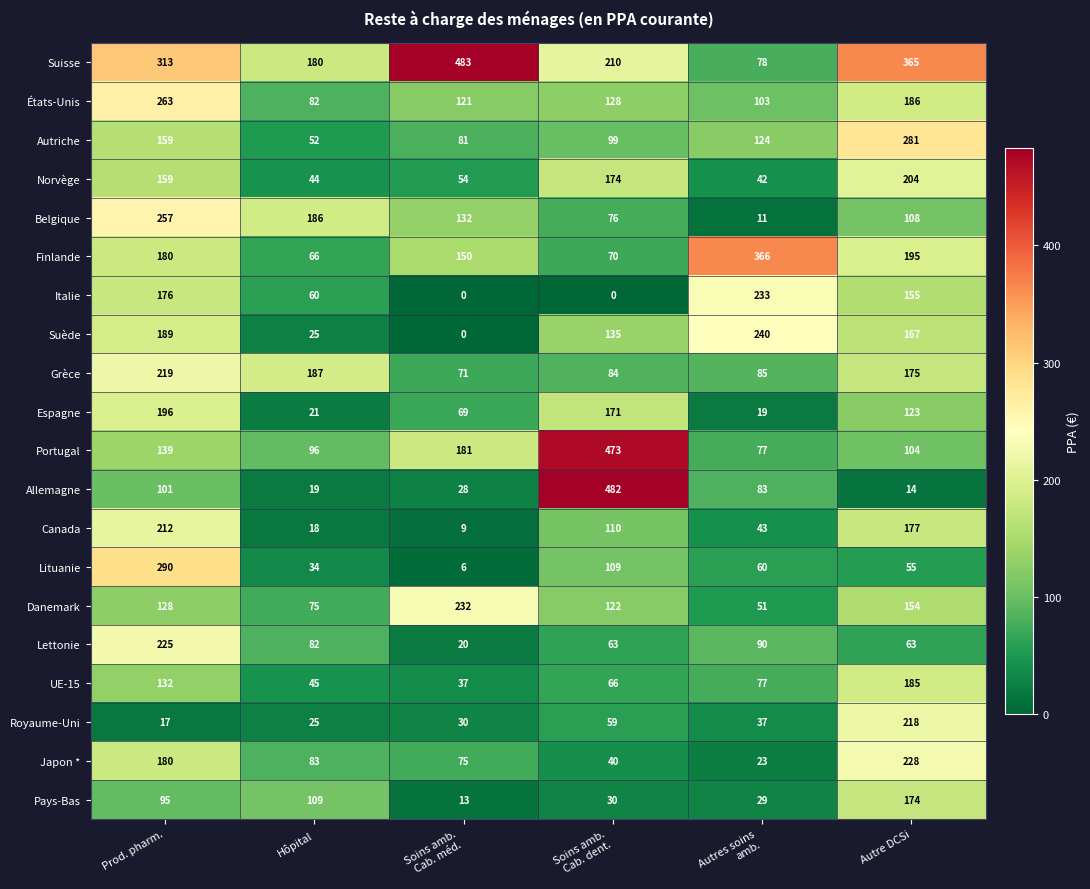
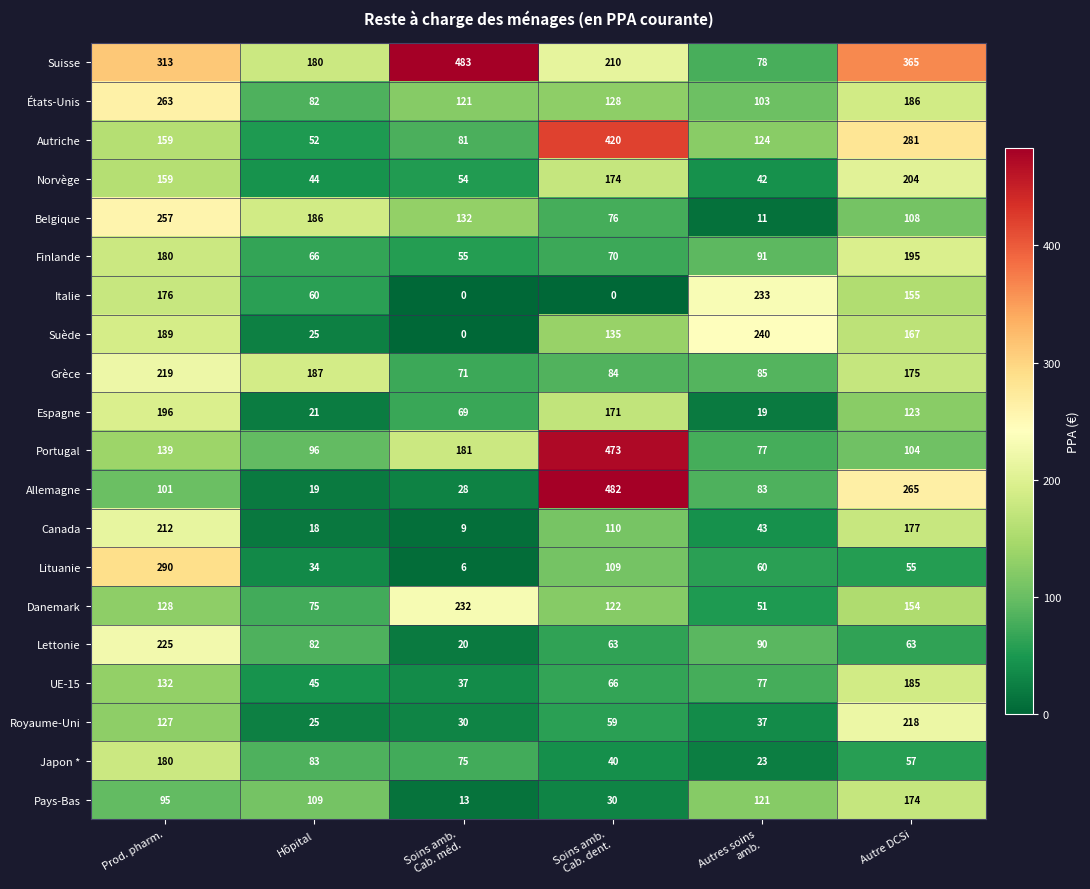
  {
    "Suisse": {
      "Prod. pharm.": 313,
      "Hôpital": 180,
      "Soins amb. Cab. méd.": 483,
      "Soins amb. Cab. dent.": 210,
      "Autres soins amb.": 78,
      "Autre DCSi": 365
    },
    "États-Unis": {
      "Prod. pharm.": 263,
      "Hôpital": 82,
      "Soins amb. Cab. méd.": 121,
      "Soins amb. Cab. dent.": 128,
      "Autres soins amb.": 103,
      "Autre DCSi": 186
    },
    "Autriche": {
      "Prod. pharm.": 159,
      "Hôpital": 52,
      "Soins amb. Cab. méd.": 81,
-     "Soins amb. Cab. dent.": 99,
+     "Soins amb. Cab. dent.": 420,
      "Autres soins amb.": 124,
      "Autre DCSi": 281
    },
    "Norvège": {
      "Prod. pharm.": 159,
      "Hôpital": 44,
      "Soins amb. Cab. méd.": 54,
      "Soins amb. Cab. dent.": 174,
      "Autres soins amb.": 42,
      "Autre DCSi": 204
    },
    "Belgique": {
      "Prod. pharm.": 257,
      "Hôpital": 186,
      "Soins amb. Cab. méd.": 132,
      "Soins amb. Cab. dent.": 76,
      "Autres soins amb.": 11,
      "Autre DCSi": 108
    },
    "Finlande": {
      "Prod. pharm.": 180,
      "Hôpital": 66,
-     "Soins amb. Cab. méd.": 150,
+     "Soins amb. Cab. méd.": 55,
      "Soins amb. Cab. dent.": 70,
-     "Autres soins amb.": 366,
+     "Autres soins amb.": 91,
      "Autre DCSi": 195
    },
    "Italie": {
      "Prod. pharm.": 176,
      "Hôpital": 60,
      "Soins amb. Cab. méd.": 0,
      "Soins amb. Cab. dent.": 0,
      "Autres soins amb.": 233,
      "Autre DCSi": 155
    },
    "Suède": {
      "Prod. pharm.": 189,
      "Hôpital": 25,
      "Soins amb. Cab. méd.": 0,
      "Soins amb. Cab. dent.": 135,
      "Autres soins amb.": 240,
      "Autre DCSi": 167
    },
    "Grèce": {
      "Prod. pharm.": 219,
      "Hôpital": 187,
      "Soins amb. Cab. méd.": 71,
      "Soins amb. Cab. dent.": 84,
      "Autres soins amb.": 85,
      "Autre DCSi": 175
    },
    "Espagne": {
      "Prod. pharm.": 196,
      "Hôpital": 21,
      "Soins amb. Cab. méd.": 69,
      "Soins amb. Cab. dent.": 171,
      "Autres soins amb.": 19,
      "Autre DCSi": 123
    },
    "Portugal": {
      "Prod. pharm.": 139,
      "Hôpital": 96,
      "Soins amb. Cab. méd.": 181,
      "Soins amb. Cab. dent.": 473,
      "Autres soins amb.": 77,
      "Autre DCSi": 104
    },
    "Allemagne": {
      "Prod. pharm.": 101,
      "Hôpital": 19,
      "Soins amb. Cab. méd.": 28,
      "Soins amb. Cab. dent.": 482,
      "Autres soins amb.": 83,
-     "Autre DCSi": 14
+     "Autre DCSi": 265
    },
    "Canada": {
      "Prod. pharm.": 212,
      "Hôpital": 18,
      "Soins amb. Cab. méd.": 9,
      "Soins amb. Cab. dent.": 110,
      "Autres soins amb.": 43,
      "Autre DCSi": 177
    },
    "Lituanie": {
      "Prod. pharm.": 290,
      "Hôpital": 34,
      "Soins amb. Cab. méd.": 6,
      "Soins amb. Cab. dent.": 109,
      "Autres soins amb.": 60,
      "Autre DCSi": 55
    },
    "Danemark": {
      "Prod. pharm.": 128,
      "Hôpital": 75,
      "Soins amb. Cab. méd.": 232,
      "Soins amb. Cab. dent.": 122,
      "Autres soins amb.": 51,
      "Autre DCSi": 154
    },
    "Lettonie": {
      "Prod. pharm.": 225,
      "Hôpital": 82,
      "Soins amb. Cab. méd.": 20,
      "Soins amb. Cab. dent.": 63,
      "Autres soins amb.": 90,
      "Autre DCSi": 63
    },
    "UE-15": {
      "Prod. pharm.": 132,
      "Hôpital": 45,
      "Soins amb. Cab. méd.": 37,
      "Soins amb. Cab. dent.": 66,
      "Autres soins amb.": 77,
      "Autre DCSi": 185
    },
    "Royaume-Uni": {
-     "Prod. pharm.": 17,
+     "Prod. pharm.": 127,
      "Hôpital": 25,
      "Soins amb. Cab. méd.": 30,
      "Soins amb. Cab. dent.": 59,
      "Autres soins amb.": 37,
      "Autre DCSi": 218
    },
    "Japon *": {
      "Prod. pharm.": 180,
      "Hôpital": 83,
      "Soins amb. Cab. méd.": 75,
      "Soins amb. Cab. dent.": 40,
      "Autres soins amb.": 23,
-     "Autre DCSi": 228
+     "Autre DCSi": 57
    },
    "Pays-Bas": {
      "Prod. pharm.": 95,
      "Hôpital": 109,
      "Soins amb. Cab. méd.": 13,
      "Soins amb. Cab. dent.": 30,
-     "Autres soins amb.": 29,
+     "Autres soins amb.": 121,
      "Autre DCSi": 174
    }
  }
